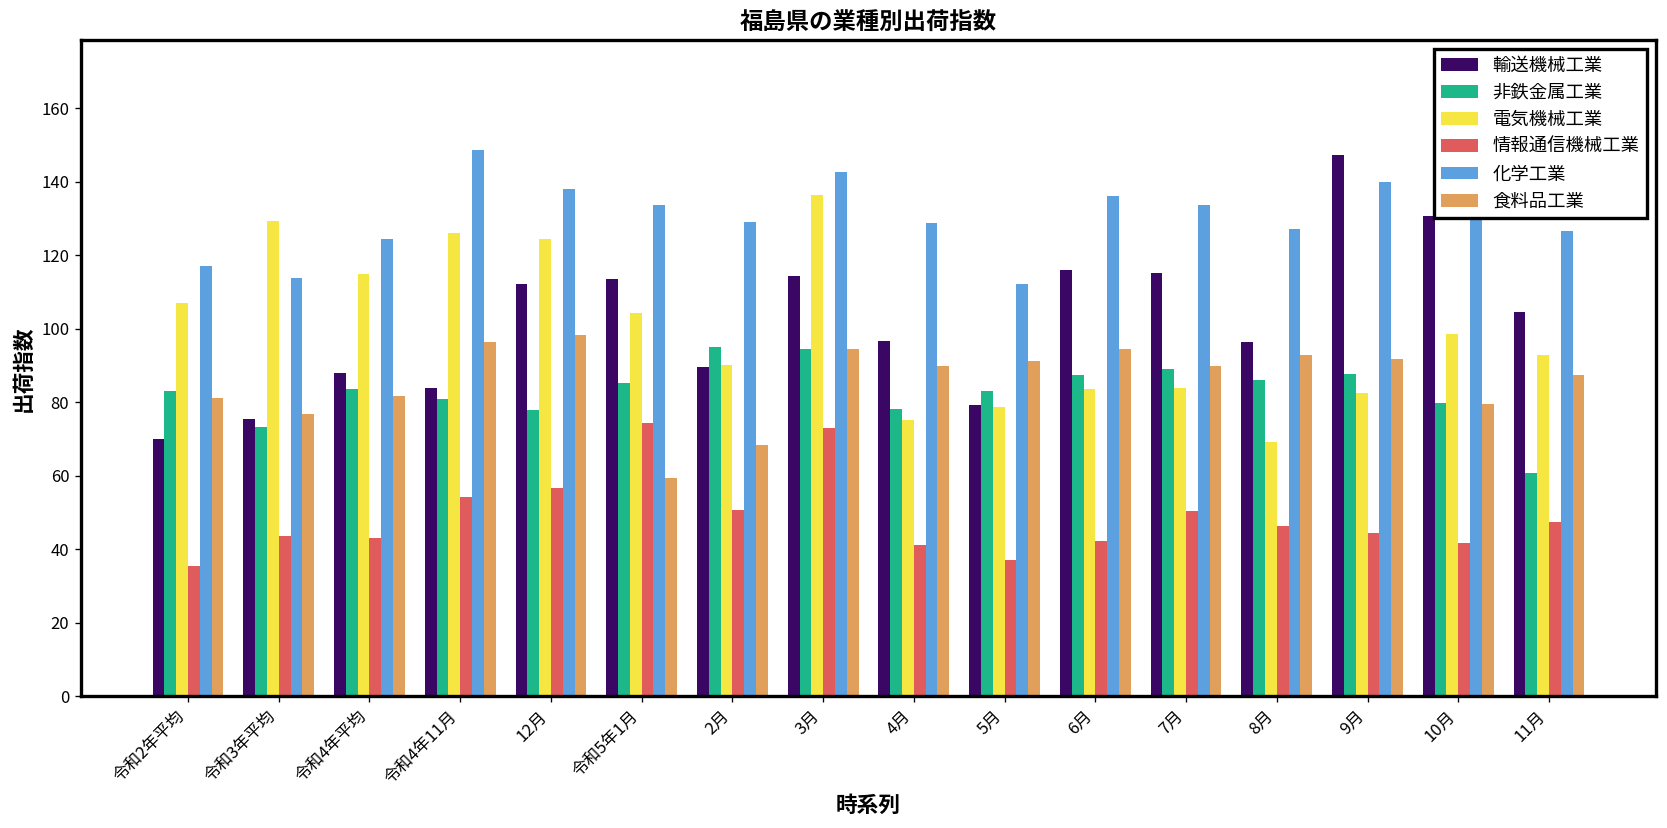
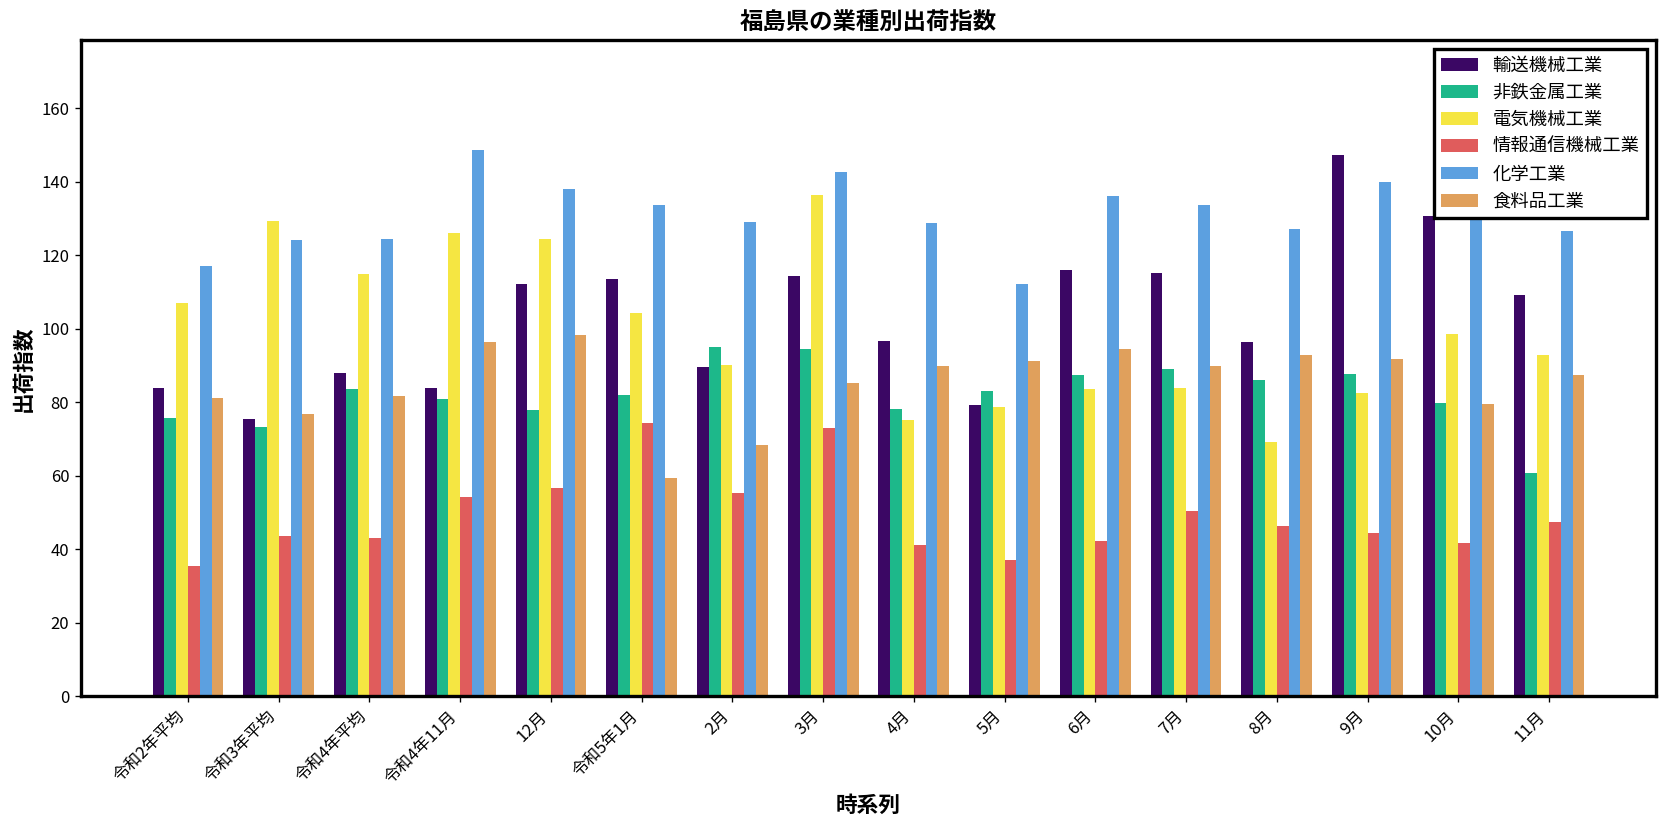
  {
    "輸送機械工業": {
-     "令和2年平均": 70,
+     "令和2年平均": 84,
      "令和3年平均": 76,
      "令和4年平均": 88,
      "令和4年11月": 84,
      "12月": 112,
      "令和5年1月": 114,
      "2月": 90,
      "3月": 114,
      "4月": 97,
      "5月": 79,
      "6月": 116,
      "7月": 115,
      "8月": 97,
      "9月": 147,
      "10月": 131,
-     "11月": 105
+     "11月": 109
    },
    "非鉄金属工業": {
-     "令和2年平均": 83,
+     "令和2年平均": 76,
      "令和3年平均": 73,
      "令和4年平均": 84,
      "令和4年11月": 81,
      "12月": 78,
-     "令和5年1月": 85,
+     "令和5年1月": 82,
      "2月": 95,
      "3月": 95,
      "4月": 78,
      "5月": 83,
      "6月": 87,
      "7月": 89,
      "8月": 86,
      "9月": 88,
      "10月": 80,
      "11月": 61
    },
    "電気機械工業": {
      "令和2年平均": 107,
      "令和3年平均": 129,
      "令和4年平均": 115,
      "令和4年11月": 126,
      "12月": 125,
      "令和5年1月": 104,
      "2月": 90,
      "3月": 136,
      "4月": 75,
      "5月": 79,
      "6月": 84,
      "7月": 84,
      "8月": 69,
      "9月": 83,
      "10月": 99,
      "11月": 93
    },
    "情報通信機械工業": {
      "令和2年平均": 35,
      "令和3年平均": 44,
      "令和4年平均": 43,
      "令和4年11月": 54,
      "12月": 57,
      "令和5年1月": 74,
-     "2月": 51,
+     "2月": 55,
      "3月": 73,
      "4月": 41,
      "5月": 37,
      "6月": 42,
      "7月": 50,
      "8月": 46,
      "9月": 45,
      "10月": 42,
      "11月": 48
    },
    "化学工業": {
      "令和2年平均": 117,
-     "令和3年平均": 114,
+     "令和3年平均": 124,
      "令和4年平均": 125,
      "令和4年11月": 149,
      "12月": 138,
      "令和5年1月": 134,
      "2月": 129,
      "3月": 143,
      "4月": 129,
      "5月": 112,
      "6月": 136,
      "7月": 134,
      "8月": 127,
      "9月": 140
    },
    "食料品工業": {
      "令和2年平均": 81,
      "令和3年平均": 77,
      "令和4年平均": 82,
      "令和4年11月": 96,
      "12月": 98,
      "令和5年1月": 59,
      "2月": 68,
-     "3月": 94,
+     "3月": 85,
      "4月": 90,
      "5月": 91,
      "6月": 95,
      "7月": 90,
      "8月": 93,
      "9月": 92,
      "10月": 80,
      "11月": 88
    }
  }
